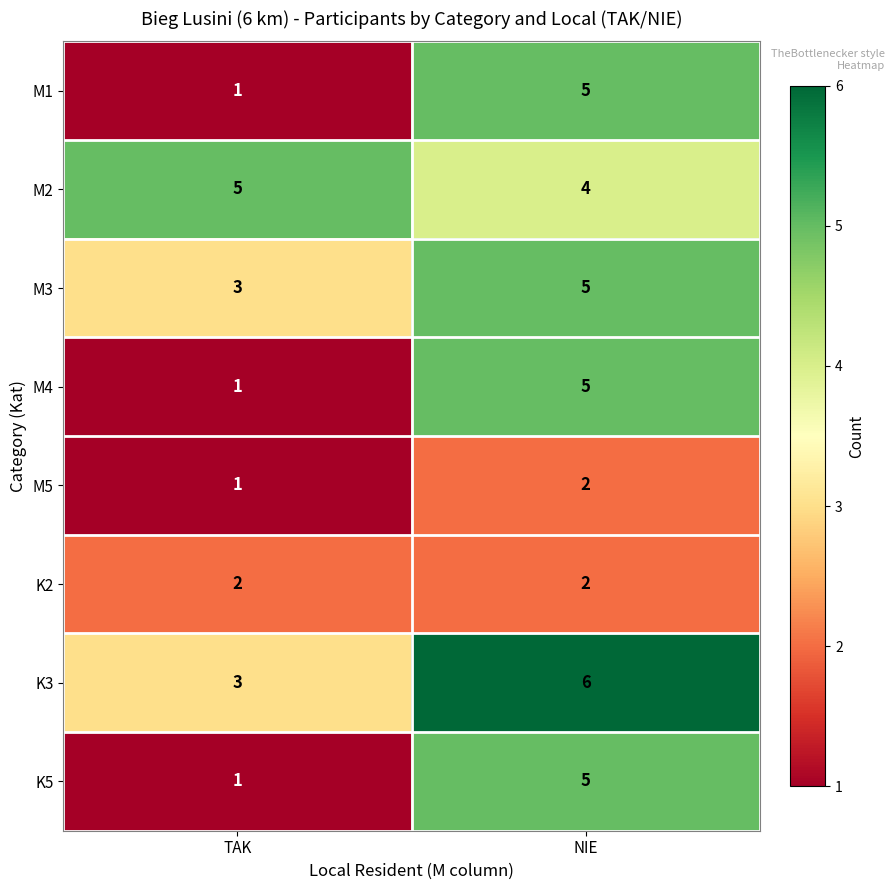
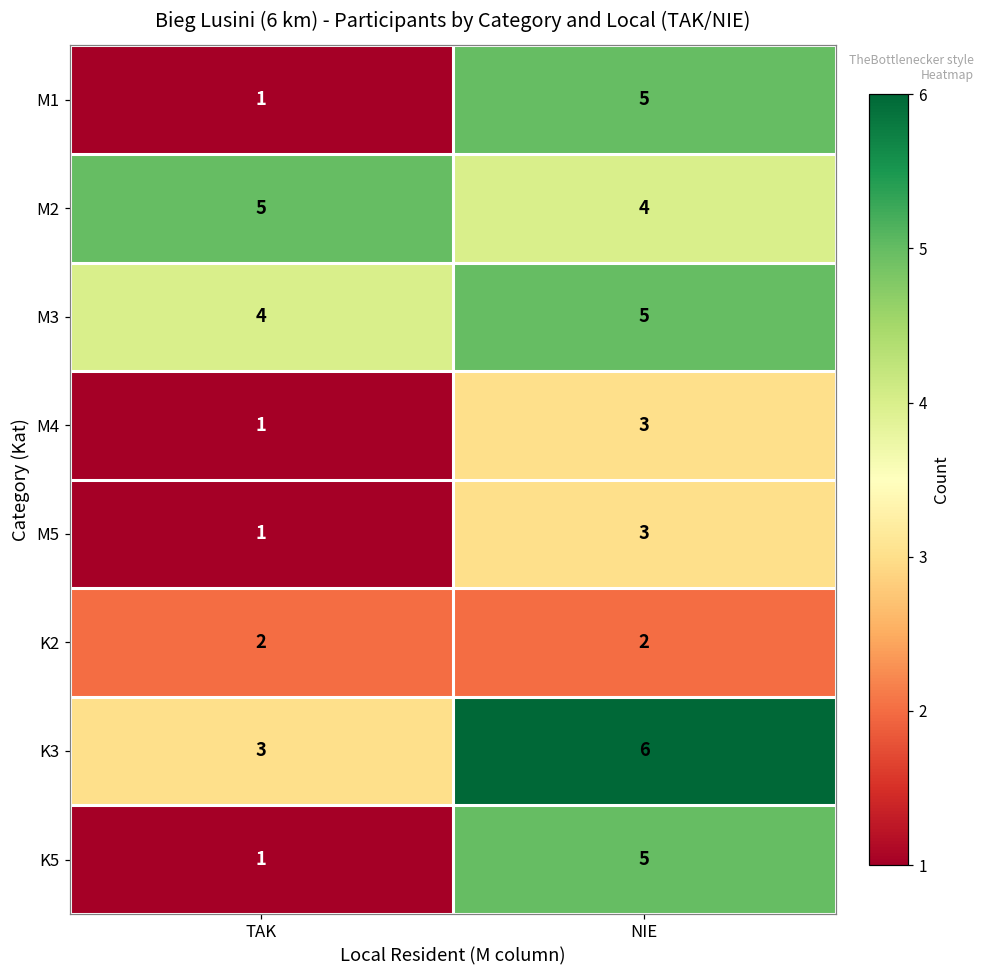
  {
    "M1": {
      "TAK": 1,
      "NIE": 5
    },
    "M2": {
      "TAK": 5,
      "NIE": 4
    },
    "M3": {
-     "TAK": 3,
+     "TAK": 4,
      "NIE": 5
    },
    "M4": {
      "TAK": 1,
-     "NIE": 5
+     "NIE": 3
    },
    "M5": {
      "TAK": 1,
-     "NIE": 2
+     "NIE": 3
    },
    "K2": {
      "TAK": 2,
      "NIE": 2
    },
    "K3": {
      "TAK": 3,
      "NIE": 6
    },
    "K5": {
      "TAK": 1,
      "NIE": 5
    }
  }
